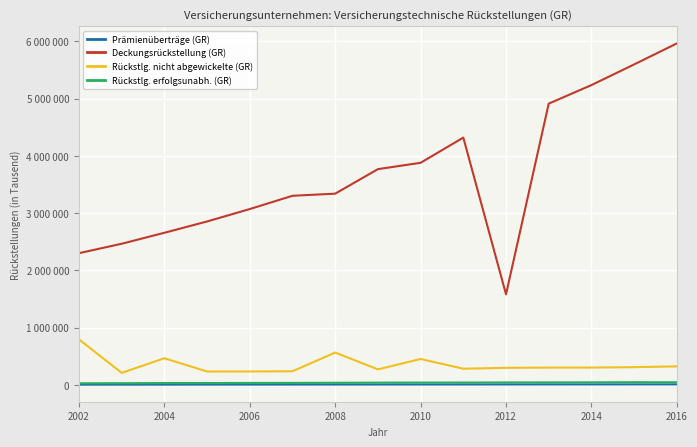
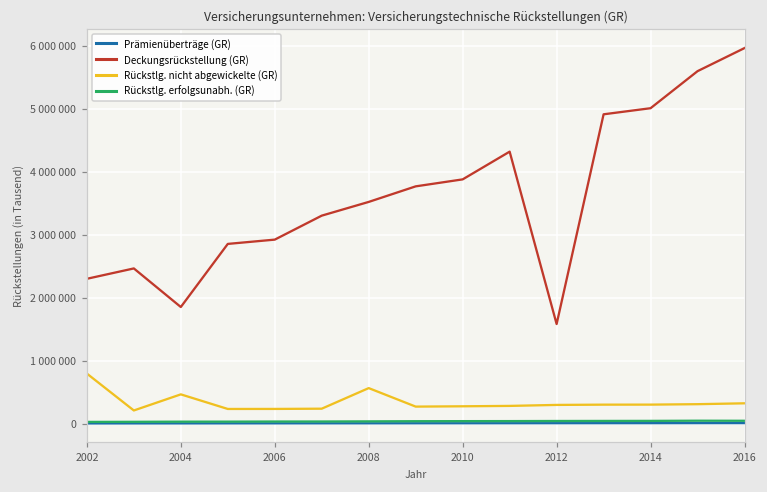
  {
    "Deckungsrückstellung (GR)": {
      "2002": 2300000,
-     "2004": 2700000,
-     "2006": 3100000,
-     "2008": 3300000,
+     "2004": 1900000,
+     "2006": 2900000,
+     "2008": 3500000,
      "2010": 3900000,
      "2012": 1600000,
-     "2014": 5200000,
+     "2014": 5000000,
      "2016": 6000000
    },
    "Rückstlg. nicht abgewickelte (GR)": {
      "2002": 800000,
      "2004": 500000,
      "2006": 200000,
      "2008": 600000,
-     "2010": 500000,
+     "2010": 300000,
      "2012": 300000,
      "2014": 300000,
      "2016": 300000
    }
  }
